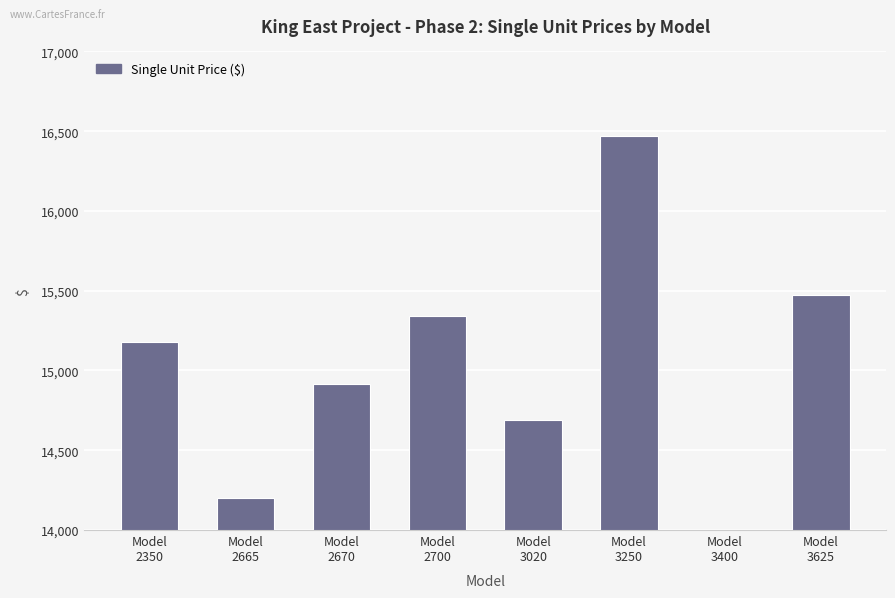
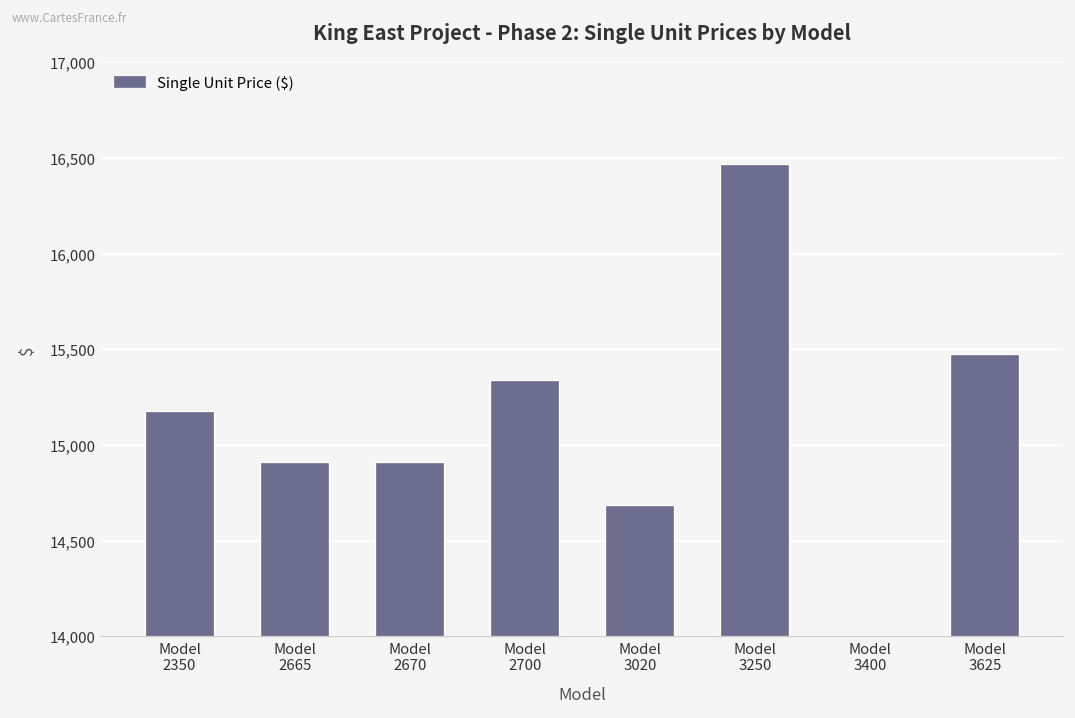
  {
    "Model 2350": "15,180",
-   "Model 2665": "14,200",
+   "Model 2665": "14,910",
    "Model 2670": "14,910",
    "Model 2700": "15,340",
    "Model 3020": "14,690",
    "Model 3250": "16,470",
    "Model 3625": "15,470"
  }
